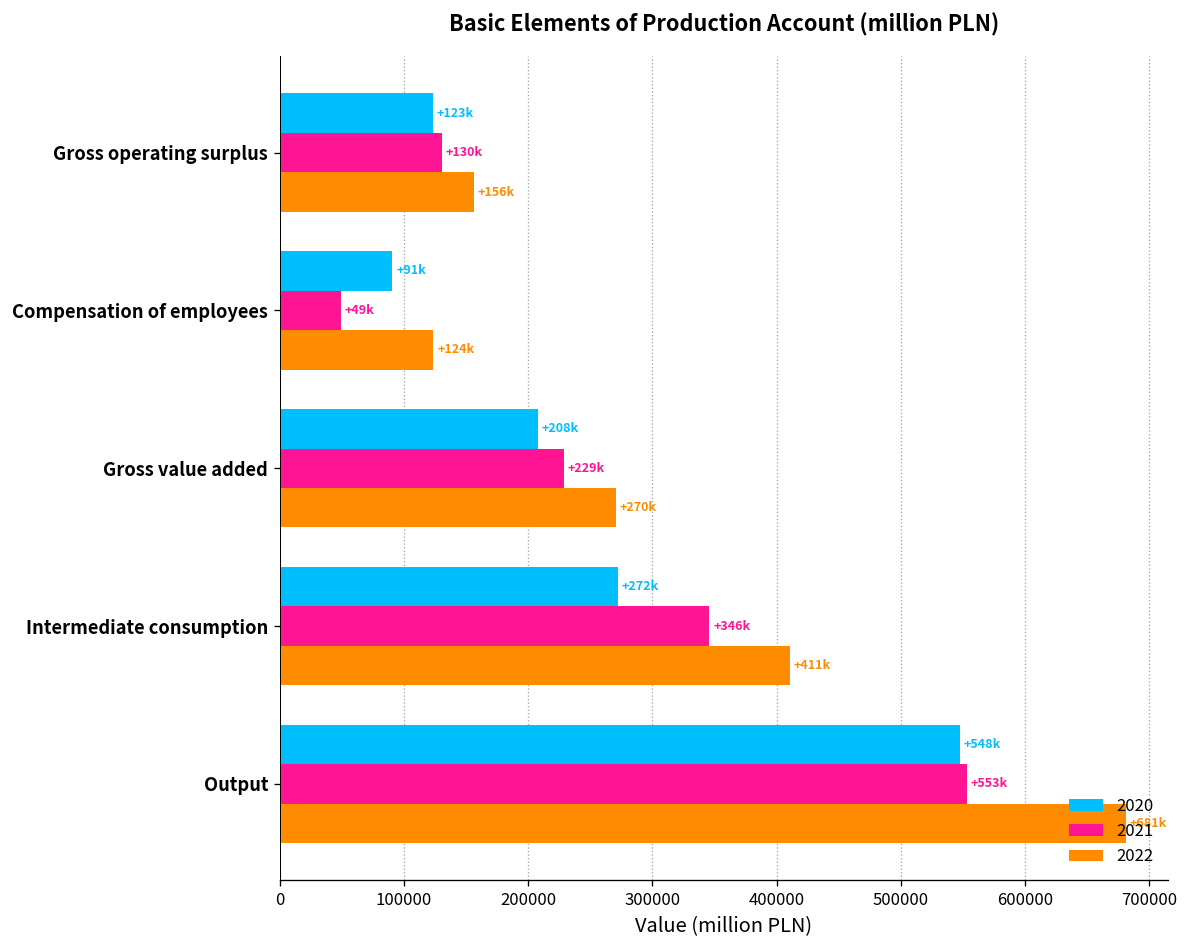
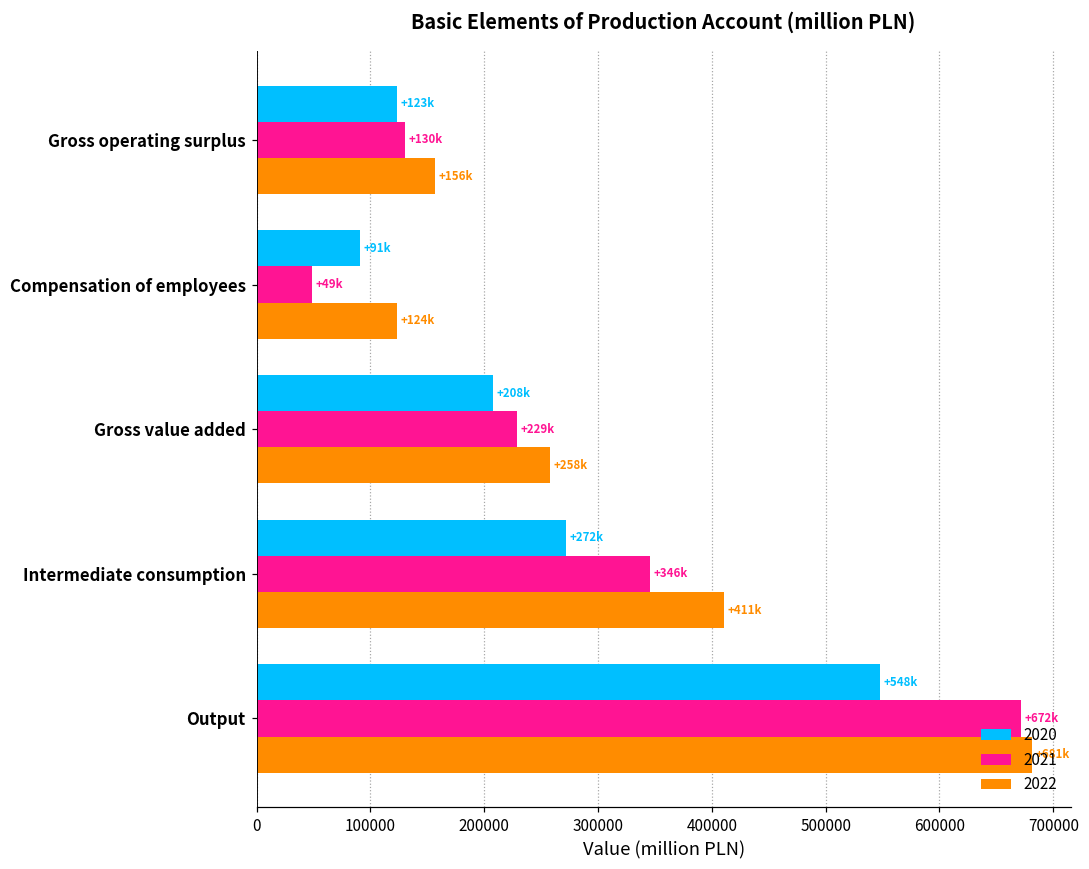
  {
    "2020": {
      "Gross operating surplus": "+123k",
      "Compensation of employees": "+91k",
      "Gross value added": "+208k",
      "Intermediate consumption": "+272k",
      "Output": "+548k"
    },
    "2021": {
      "Gross operating surplus": "+130k",
      "Compensation of employees": "+49k",
      "Gross value added": "+229k",
      "Intermediate consumption": "+346k",
-     "Output": "+553k"
+     "Output": "+672k"
    },
    "2022": {
      "Gross operating surplus": "+156k",
      "Compensation of employees": "+124k",
-     "Gross value added": "+270k",
+     "Gross value added": "+258k",
      "Intermediate consumption": "+411k",
      "Output": "+681k"
    }
  }
